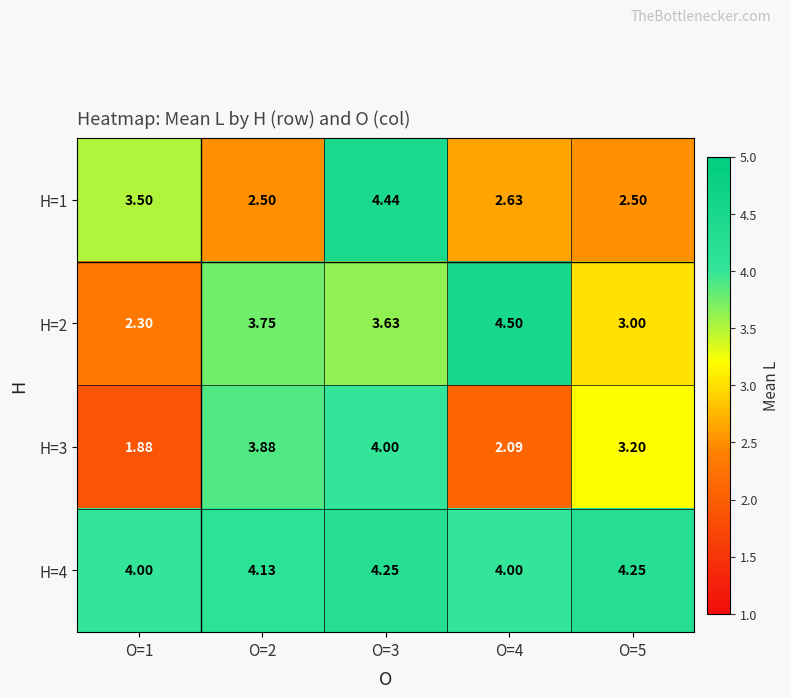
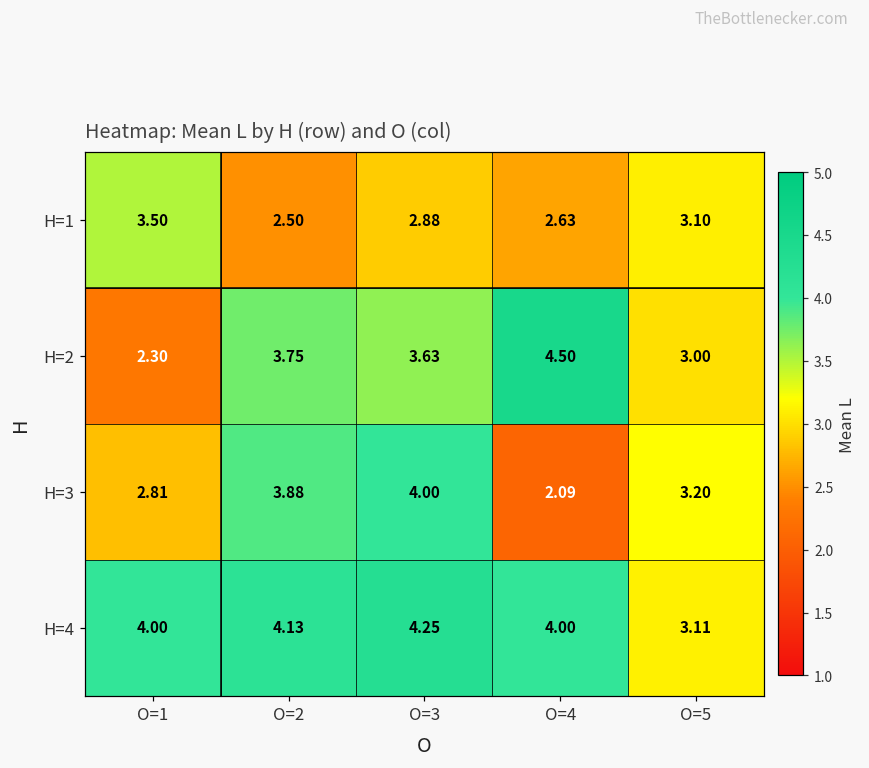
  {
    "H=1": {
      "O=1": 3.50,
      "O=2": 2.50,
-     "O=3": 4.44,
+     "O=3": 2.88,
      "O=4": 2.63,
-     "O=5": 2.50
+     "O=5": 3.10
    },
    "H=2": {
      "O=1": 2.30,
      "O=2": 3.75,
      "O=3": 3.63,
      "O=4": 4.50,
      "O=5": 3.00
    },
    "H=3": {
-     "O=1": 1.88,
+     "O=1": 2.81,
      "O=2": 3.88,
      "O=3": 4.00,
      "O=4": 2.09,
      "O=5": 3.20
    },
    "H=4": {
      "O=1": 4.00,
      "O=2": 4.13,
      "O=3": 4.25,
      "O=4": 4.00,
-     "O=5": 4.25
+     "O=5": 3.11
    }
  }
